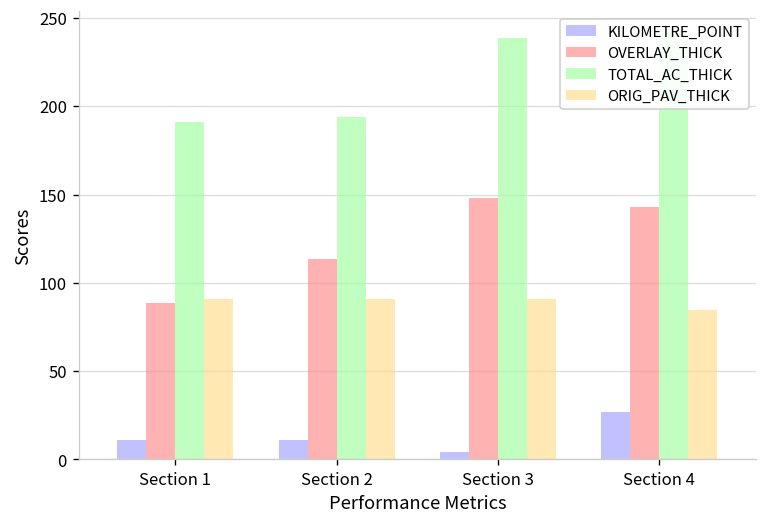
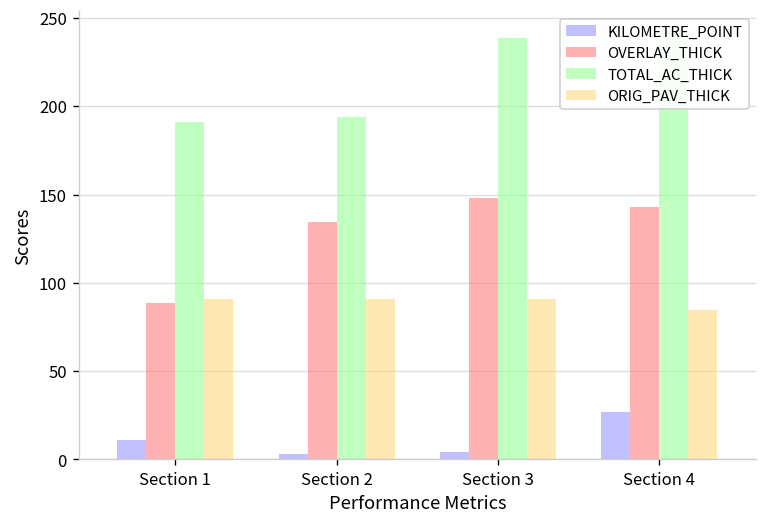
  {
    "KILOMETRE_POINT": {
      "Section 1": 11,
-     "Section 2": 11,
+     "Section 2": 3,
      "Section 3": 4,
      "Section 4": 27
    },
    "OVERLAY_THICK": {
      "Section 1": 89,
-     "Section 2": 113,
+     "Section 2": 135,
      "Section 3": 148,
      "Section 4": 143
    },
    "TOTAL_AC_THICK": {
      "Section 1": 191,
      "Section 2": 194,
      "Section 3": 239
    },
    "ORIG_PAV_THICK": {
      "Section 1": 91,
      "Section 2": 91,
      "Section 3": 91,
      "Section 4": 85
    }
  }
